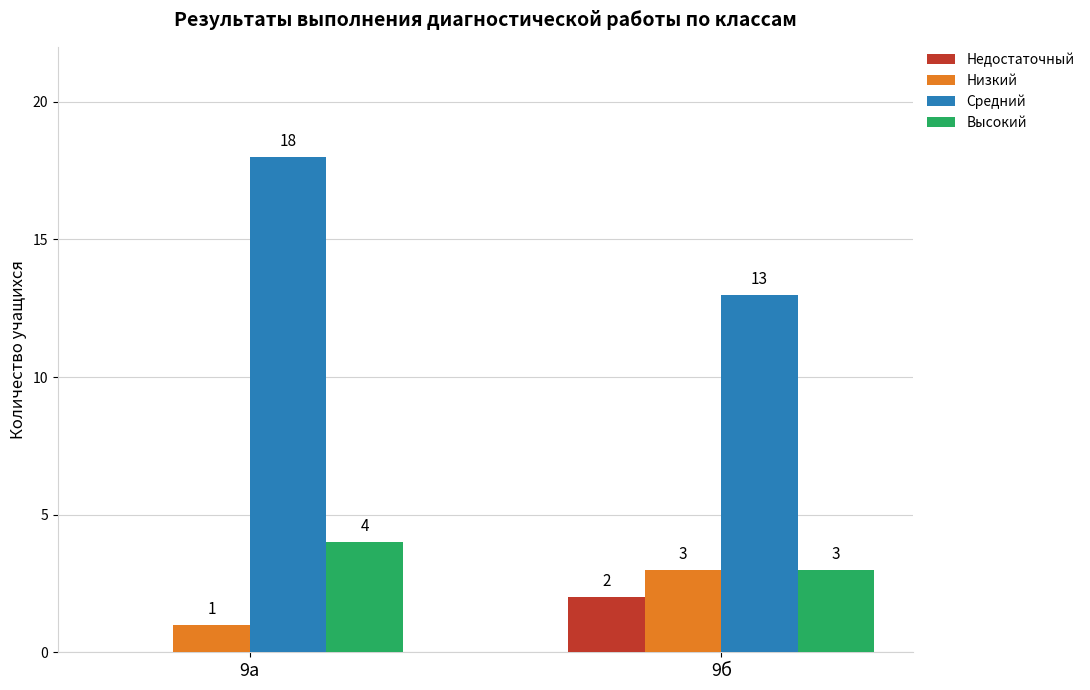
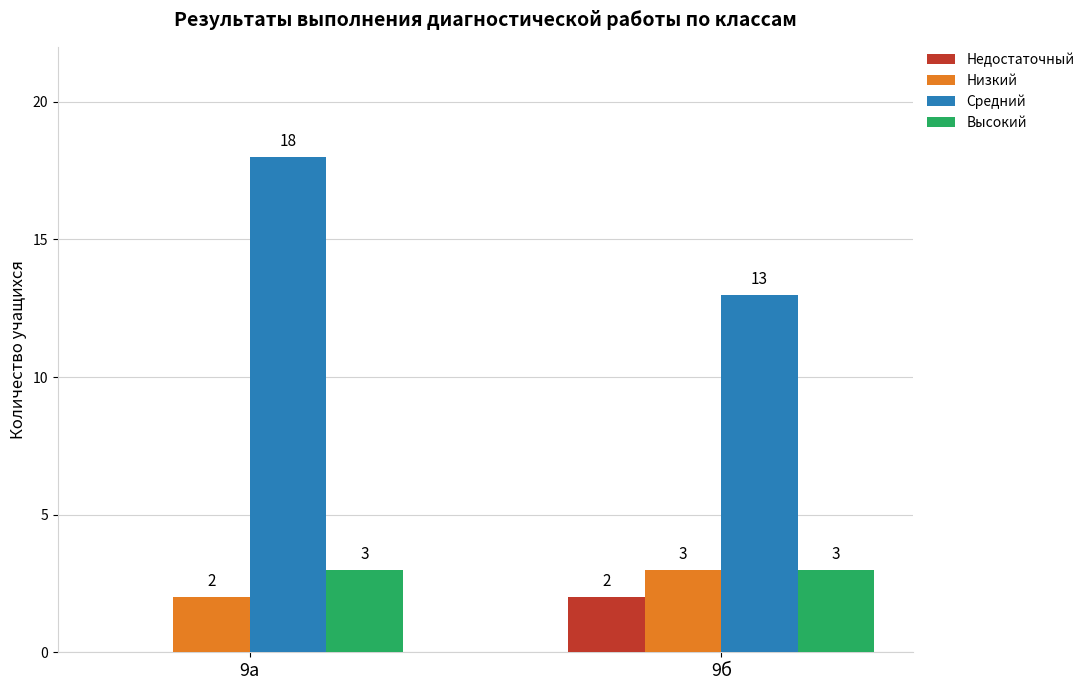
  {
    "Недостаточный": {
      "9б": 2
    },
    "Низкий": {
-     "9а": 1,
+     "9а": 2,
      "9б": 3
    },
    "Средний": {
      "9а": 18,
      "9б": 13
    },
    "Высокий": {
-     "9а": 4,
+     "9а": 3,
      "9б": 3
    }
  }
